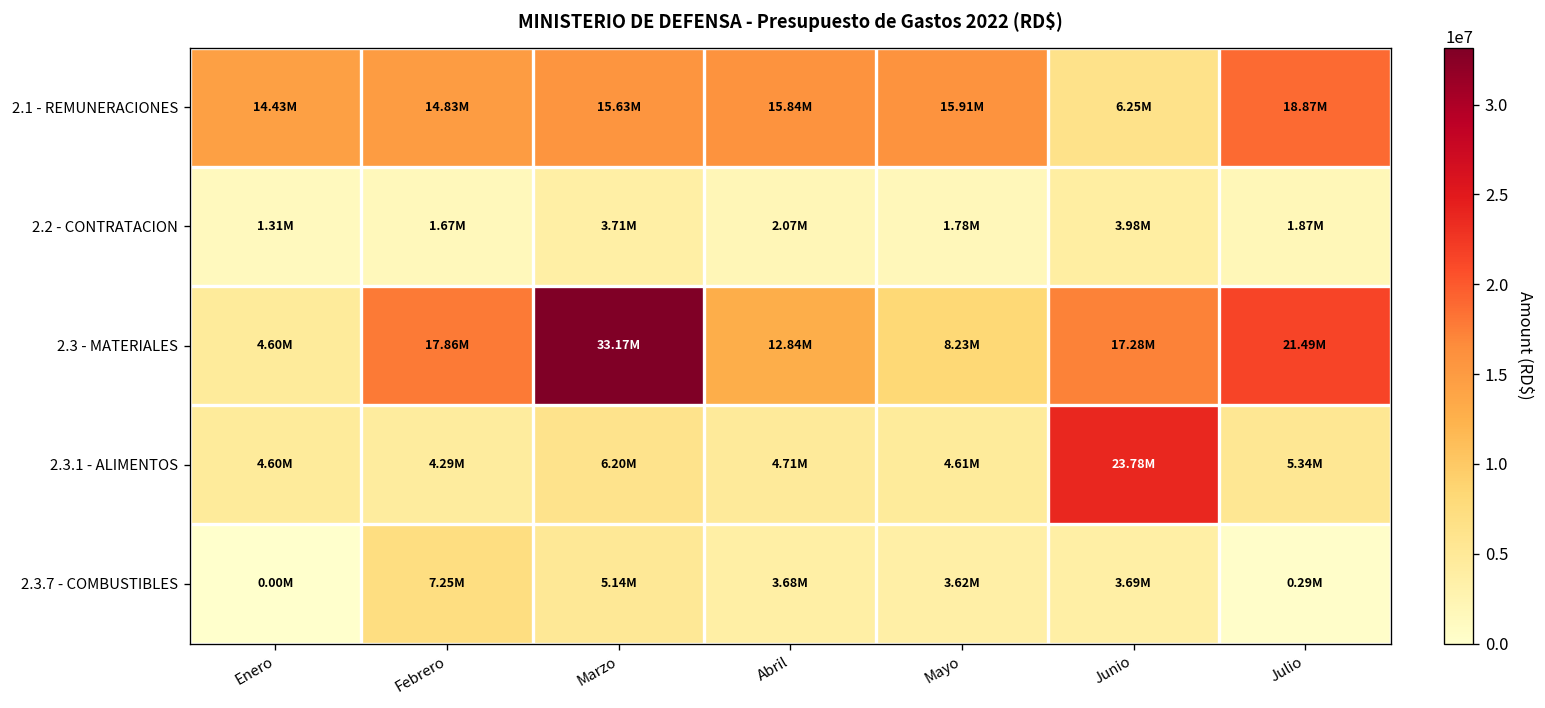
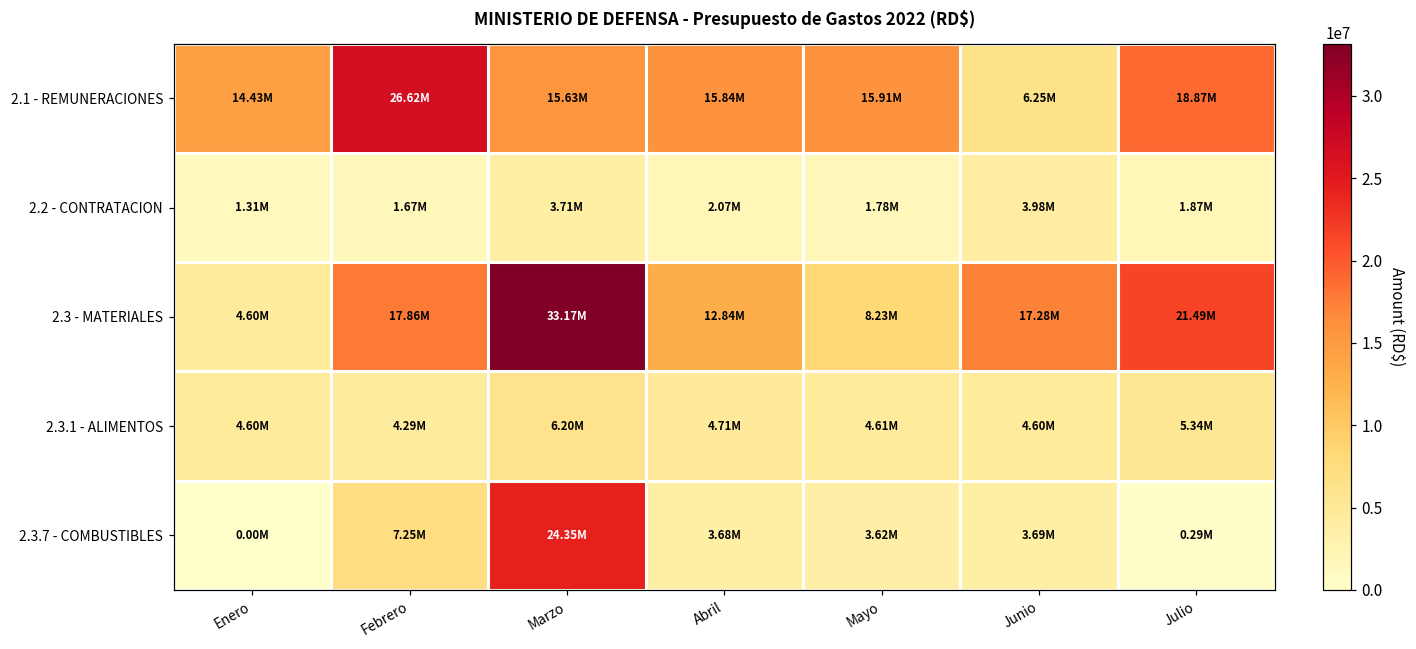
  {
    "2.1 - REMUNERACIONES": {
      "Enero": "14.43M",
-     "Febrero": "14.83M",
+     "Febrero": "26.62M",
      "Marzo": "15.63M",
      "Abril": "15.84M",
      "Mayo": "15.91M",
      "Junio": "6.25M",
      "Julio": "18.87M"
    },
    "2.2 - CONTRATACION": {
      "Enero": "1.31M",
      "Febrero": "1.67M",
      "Marzo": "3.71M",
      "Abril": "2.07M",
      "Mayo": "1.78M",
      "Junio": "3.98M",
      "Julio": "1.87M"
    },
    "2.3 - MATERIALES": {
      "Enero": "4.60M",
      "Febrero": "17.86M",
      "Marzo": "33.17M",
      "Abril": "12.84M",
      "Mayo": "8.23M",
      "Junio": "17.28M",
      "Julio": "21.49M"
    },
    "2.3.1 - ALIMENTOS": {
      "Enero": "4.60M",
      "Febrero": "4.29M",
      "Marzo": "6.20M",
      "Abril": "4.71M",
      "Mayo": "4.61M",
-     "Junio": "23.78M",
+     "Junio": "4.60M",
      "Julio": "5.34M"
    },
    "2.3.7 - COMBUSTIBLES": {
      "Enero": "0.00M",
      "Febrero": "7.25M",
-     "Marzo": "5.14M",
+     "Marzo": "24.35M",
      "Abril": "3.68M",
      "Mayo": "3.62M",
      "Junio": "3.69M",
      "Julio": "0.29M"
    }
  }
